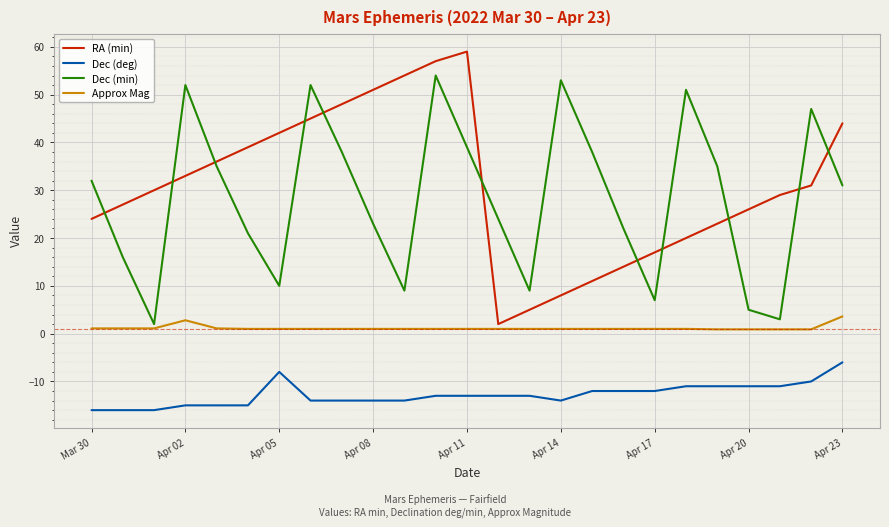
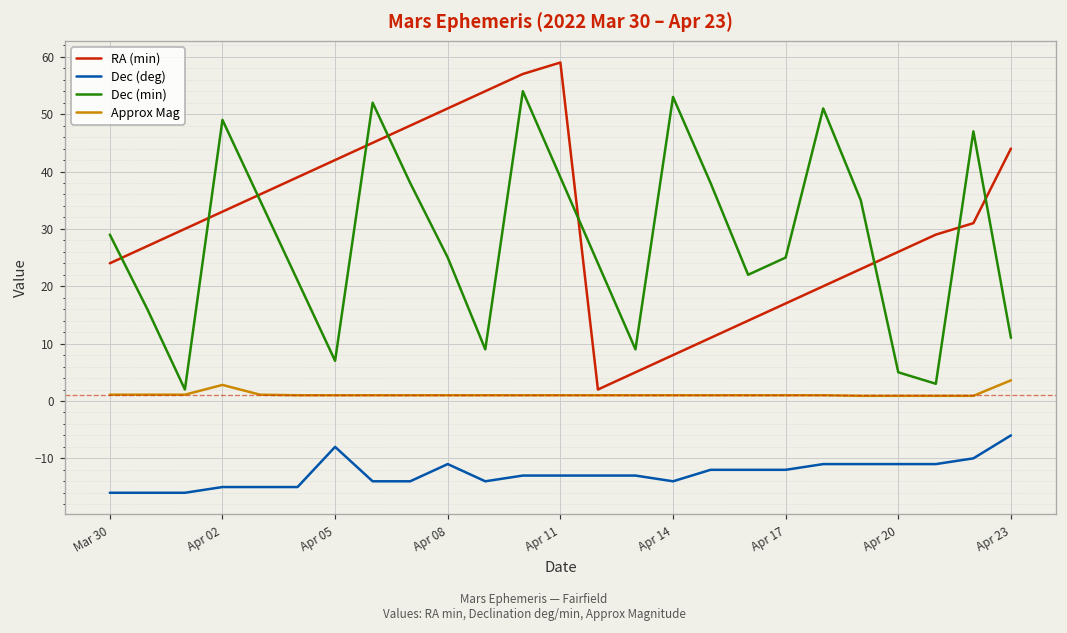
  {
    "RA (min)": {
      "Mar 30": 24,
      "Apr 02": 33,
      "Apr 05": 42,
      "Apr 08": 51,
      "Apr 11": 59,
      "Apr 14": 8,
      "Apr 17": 17,
      "Apr 20": 26,
      "Apr 23": 44
    },
    "Dec (deg)": {
      "Mar 30": -16,
      "Apr 02": -15,
      "Apr 05": -8,
-     "Apr 08": -14,
+     "Apr 08": -11,
      "Apr 11": -13,
      "Apr 14": -14,
      "Apr 17": -12,
      "Apr 20": -11,
      "Apr 23": -6
    },
    "Dec (min)": {
-     "Mar 30": 32,
-     "Apr 02": 52,
-     "Apr 05": 10,
-     "Apr 08": 23,
+     "Mar 30": 29,
+     "Apr 02": 49,
+     "Apr 05": 7,
+     "Apr 08": 25,
      "Apr 11": 39,
      "Apr 14": 53,
-     "Apr 17": 7,
+     "Apr 17": 25,
      "Apr 20": 5,
-     "Apr 23": 31
+     "Apr 23": 11
    },
    "Approx Mag": {
      "Mar 30": 1,
      "Apr 02": 3,
      "Apr 05": 1,
      "Apr 08": 1,
      "Apr 11": 1,
      "Apr 14": 1,
      "Apr 17": 1,
      "Apr 20": 1,
      "Apr 23": 4
    }
  }
